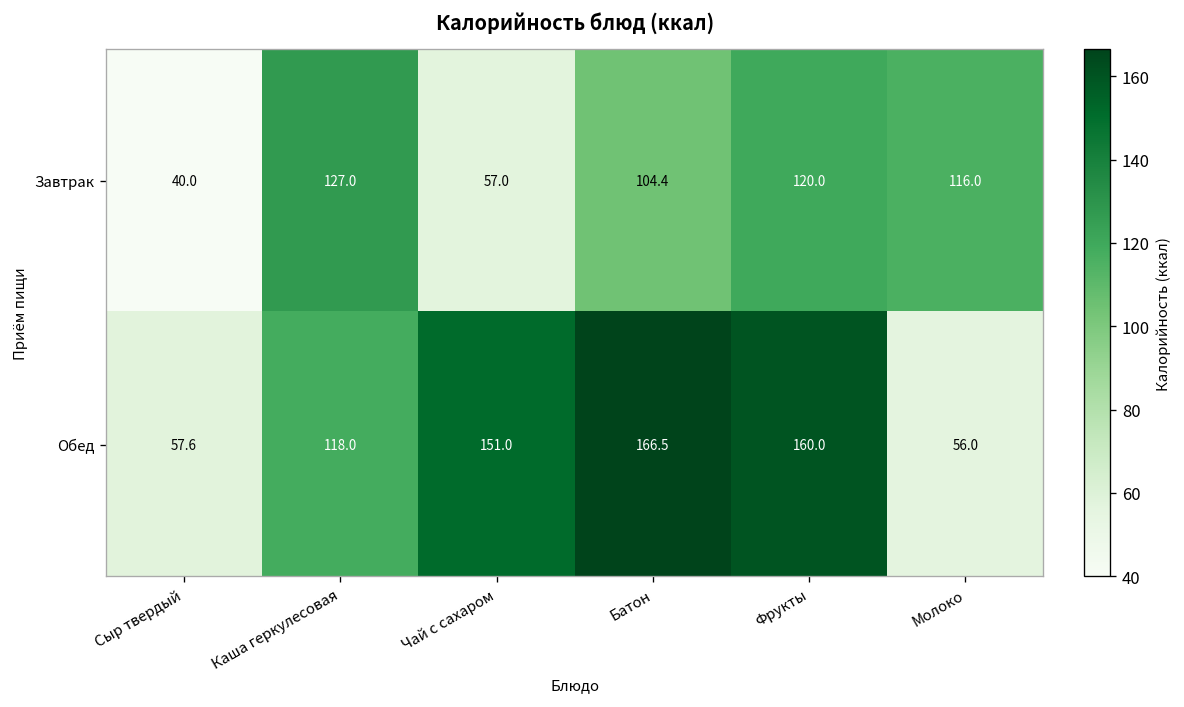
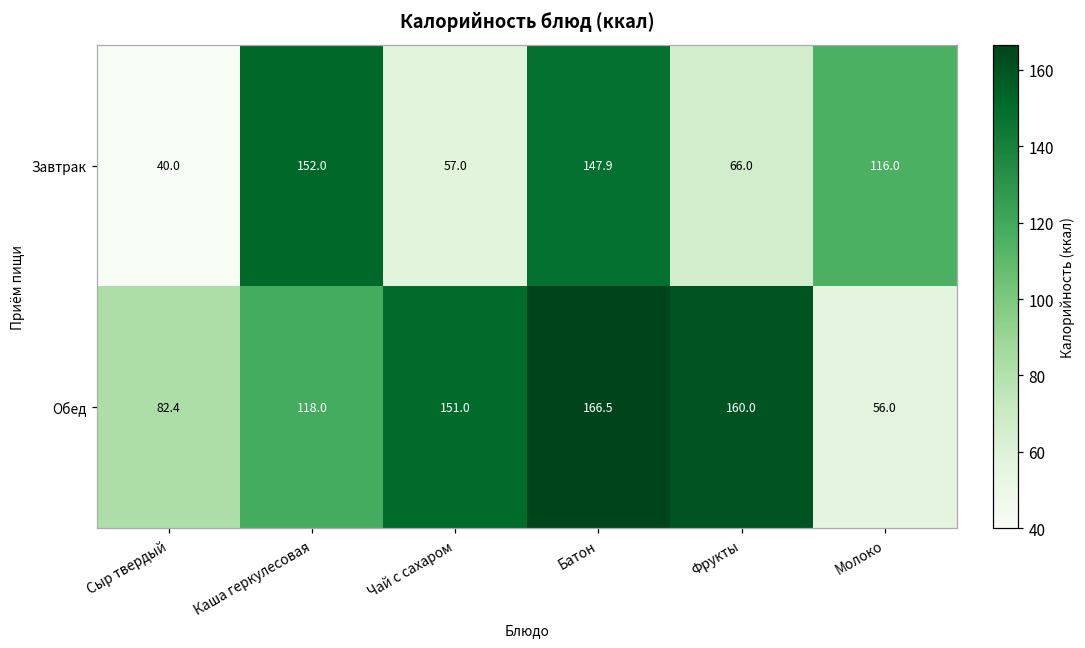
  {
    "Завтрак": {
      "Сыр твердый": 40.0,
-     "Каша геркулесовая": 127.0,
+     "Каша геркулесовая": 152.0,
      "Чай с сахаром": 57.0,
-     "Батон": 104.4,
-     "Фрукты": 120.0,
+     "Батон": 147.9,
+     "Фрукты": 66.0,
      "Молоко": 116.0
    },
    "Обед": {
-     "Сыр твердый": 57.6,
+     "Сыр твердый": 82.4,
      "Каша геркулесовая": 118.0,
      "Чай с сахаром": 151.0,
      "Батон": 166.5,
      "Фрукты": 160.0,
      "Молоко": 56.0
    }
  }
